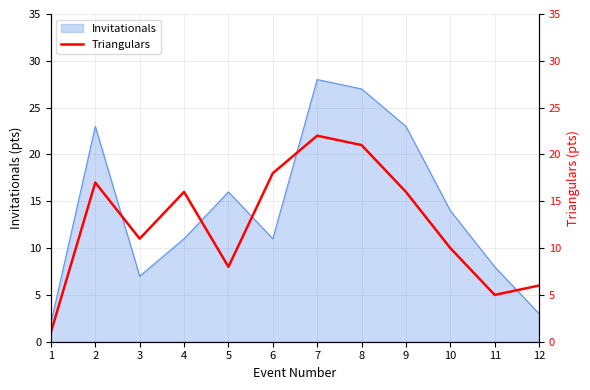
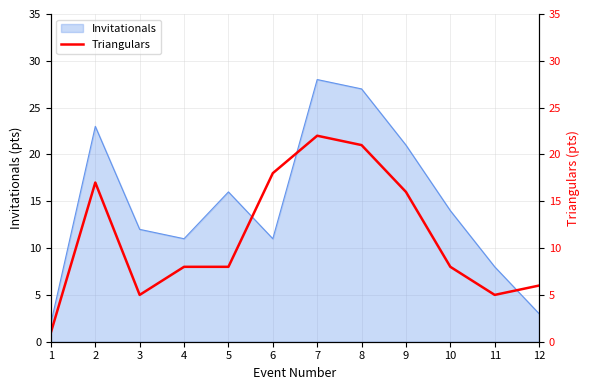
  {
    "Invitationals": {
      "1": 2,
      "2": 23,
-     "3": 7,
+     "3": 12,
      "4": 11,
      "5": 16,
      "6": 11,
      "7": 28,
      "8": 27,
-     "9": 23,
+     "9": 21,
      "10": 14,
      "11": 8,
      "12": 3
    },
    "Triangulars": {
      "1": 1,
      "2": 17,
-     "3": 11,
-     "4": 16,
+     "3": 5,
+     "4": 8,
      "5": 8,
      "6": 18,
      "7": 22,
      "8": 21,
      "9": 16,
-     "10": 10,
+     "10": 8,
      "11": 5,
      "12": 6
    }
  }
